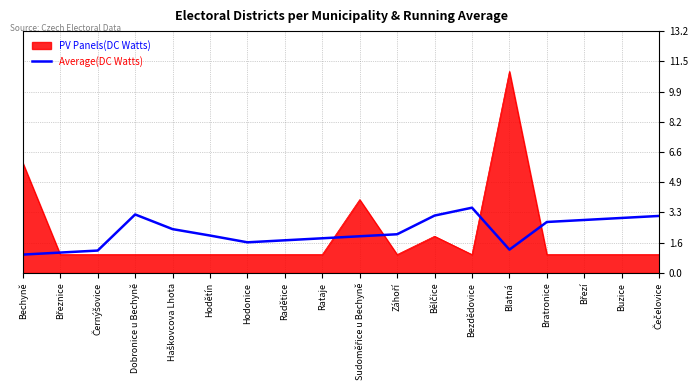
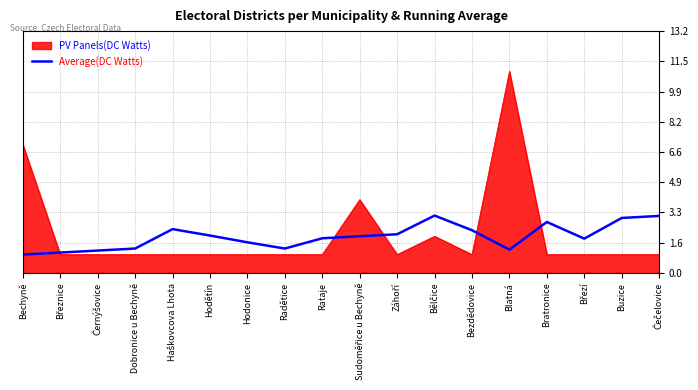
  {
    "PV Panels(DC Watts)": {
-     "Bechyně": 6,
+     "Bechyně": 7,
      "Černýšovice": 1,
      "Dobronice u Bechyně": 1,
      "Haškovcova Lhota": 1,
      "Hodětín": 1,
      "Hodonice": 1,
      "Radětice": 1,
      "Rataje": 1,
      "Sudoměřice u Bechyně": 4,
      "Záhoří": 1,
      "Bělčice": 2,
      "Bezdědovice": 1,
      "Blatná": 11,
      "Bratronice": 1,
      "Březí": 1,
      "Buzice": 1,
      "Čečelovice": 1
    },
    "Average(DC Watts)": {
      "Bechyně": 1.0,
      "Černýšovice": 1.2,
-     "Dobronice u Bechyně": 3.2,
+     "Dobronice u Bechyně": 1.3,
      "Haškovcova Lhota": 2.4,
      "Hodětín": 2.0,
      "Hodonice": 1.7,
-     "Radětice": 1.8,
+     "Radětice": 1.3,
      "Rataje": 1.9,
      "Sudoměřice u Bechyně": 2.0,
      "Záhoří": 2.1,
      "Bělčice": 3.1,
-     "Bezdědovice": 3.6,
+     "Bezdědovice": 2.3,
      "Blatná": 1.3,
      "Bratronice": 2.8,
-     "Březí": 2.9,
+     "Březí": 1.9,
      "Buzice": 3.0,
      "Čečelovice": 3.1
    }
  }
